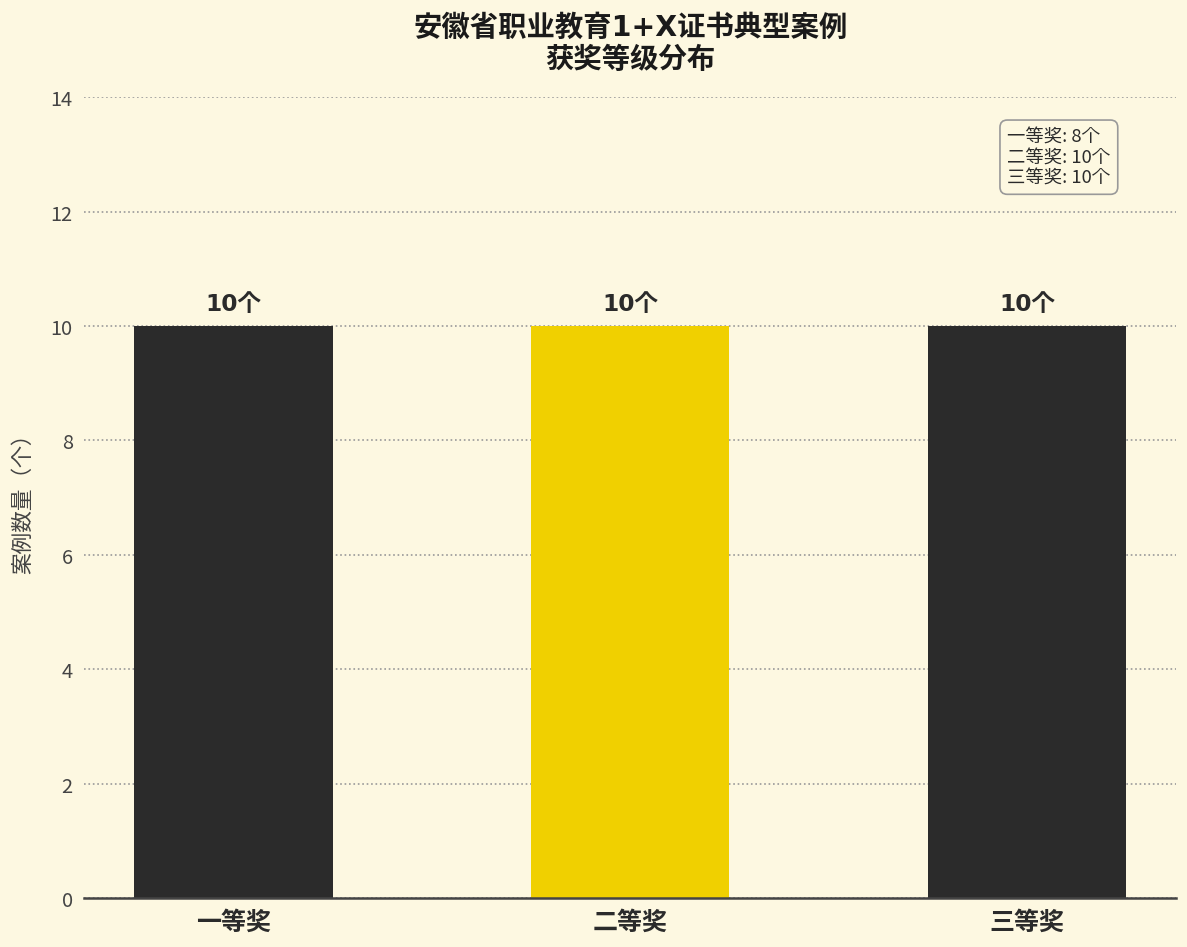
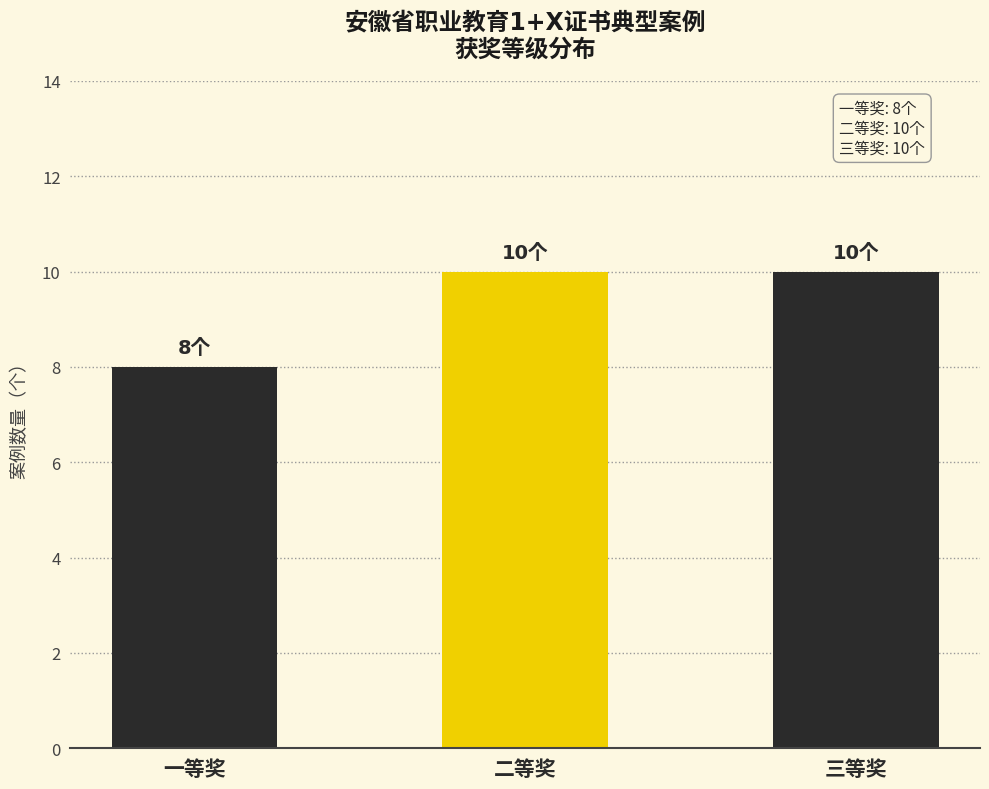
  {
-   "一等奖": "10个",
+   "一等奖": "8个",
    "二等奖": "10个",
    "三等奖": "10个"
  }
